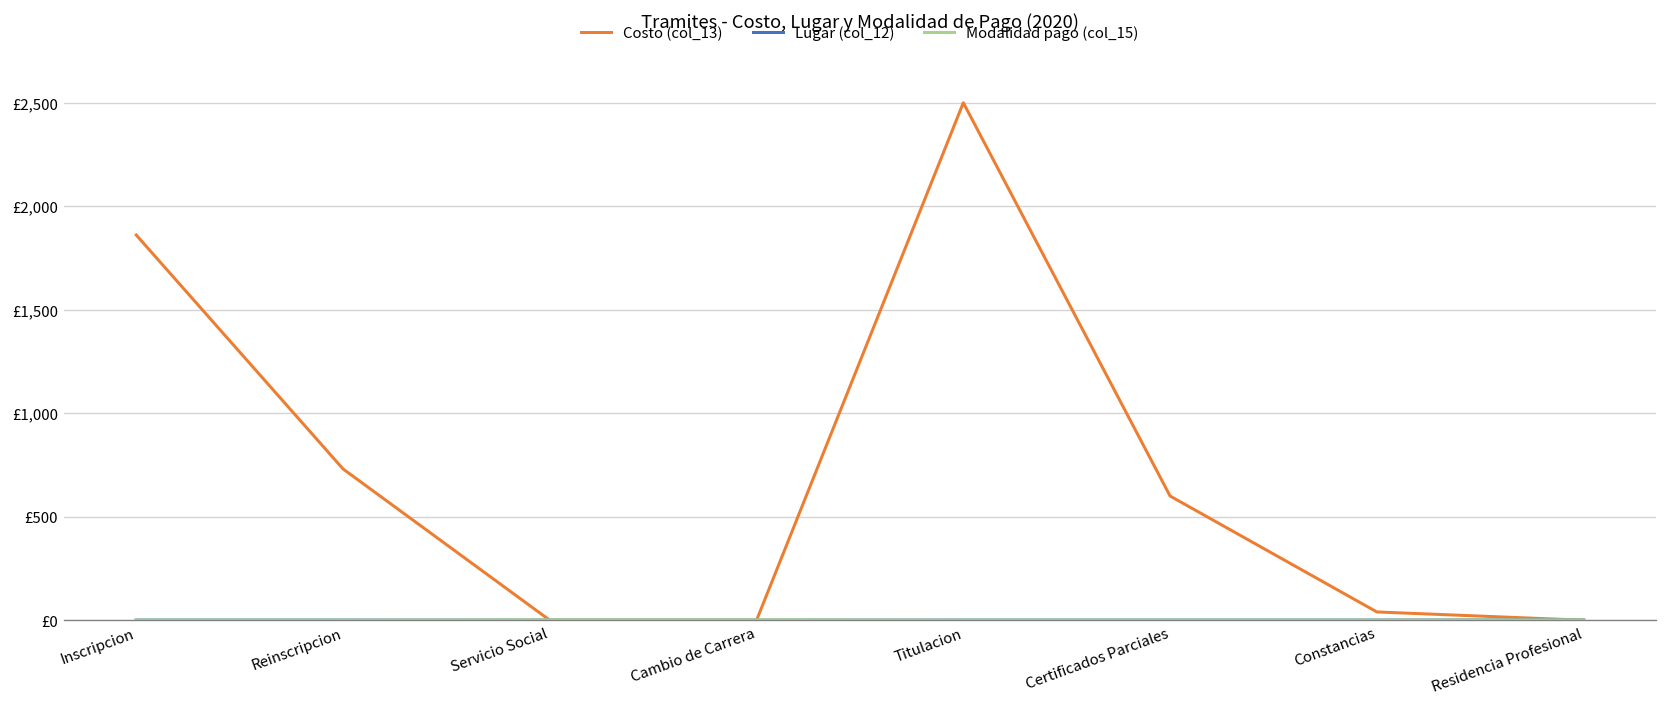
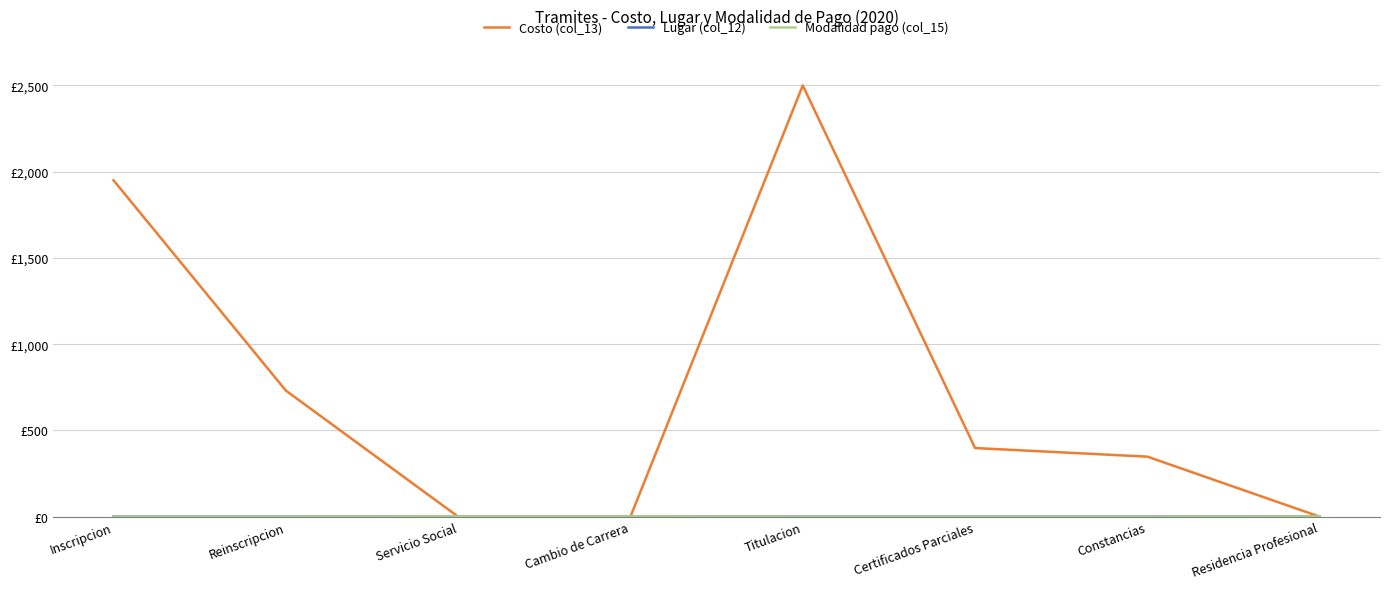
  {
    "Costo (col_13)": {
-     "Inscripcion": "£1,860",
+     "Inscripcion": "£1,950",
      "Reinscripcion": "£730",
      "Titulacion": "£2,500",
-     "Certificados Parciales": "£600",
-     "Constancias": "£40"
+     "Certificados Parciales": "£400",
+     "Constancias": "£350"
    }
  }
